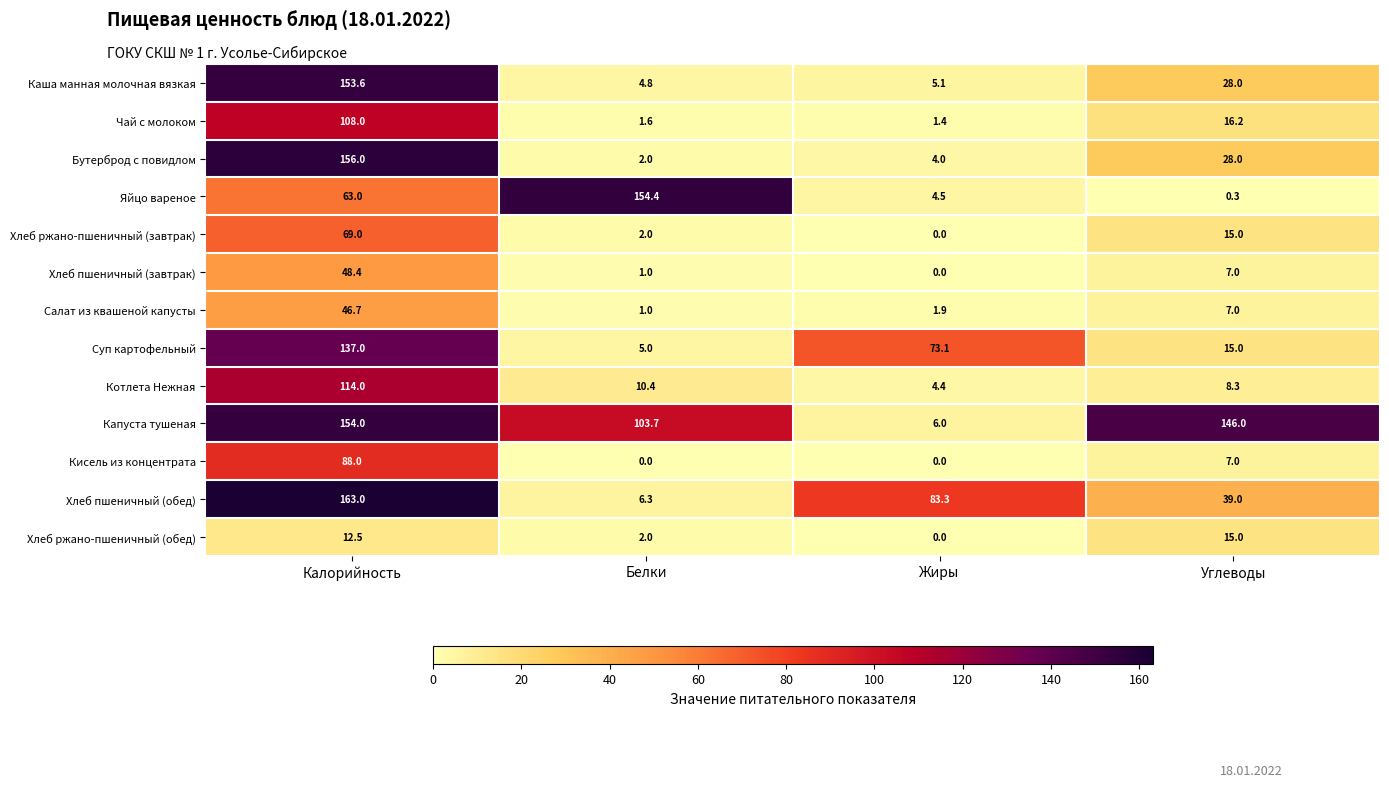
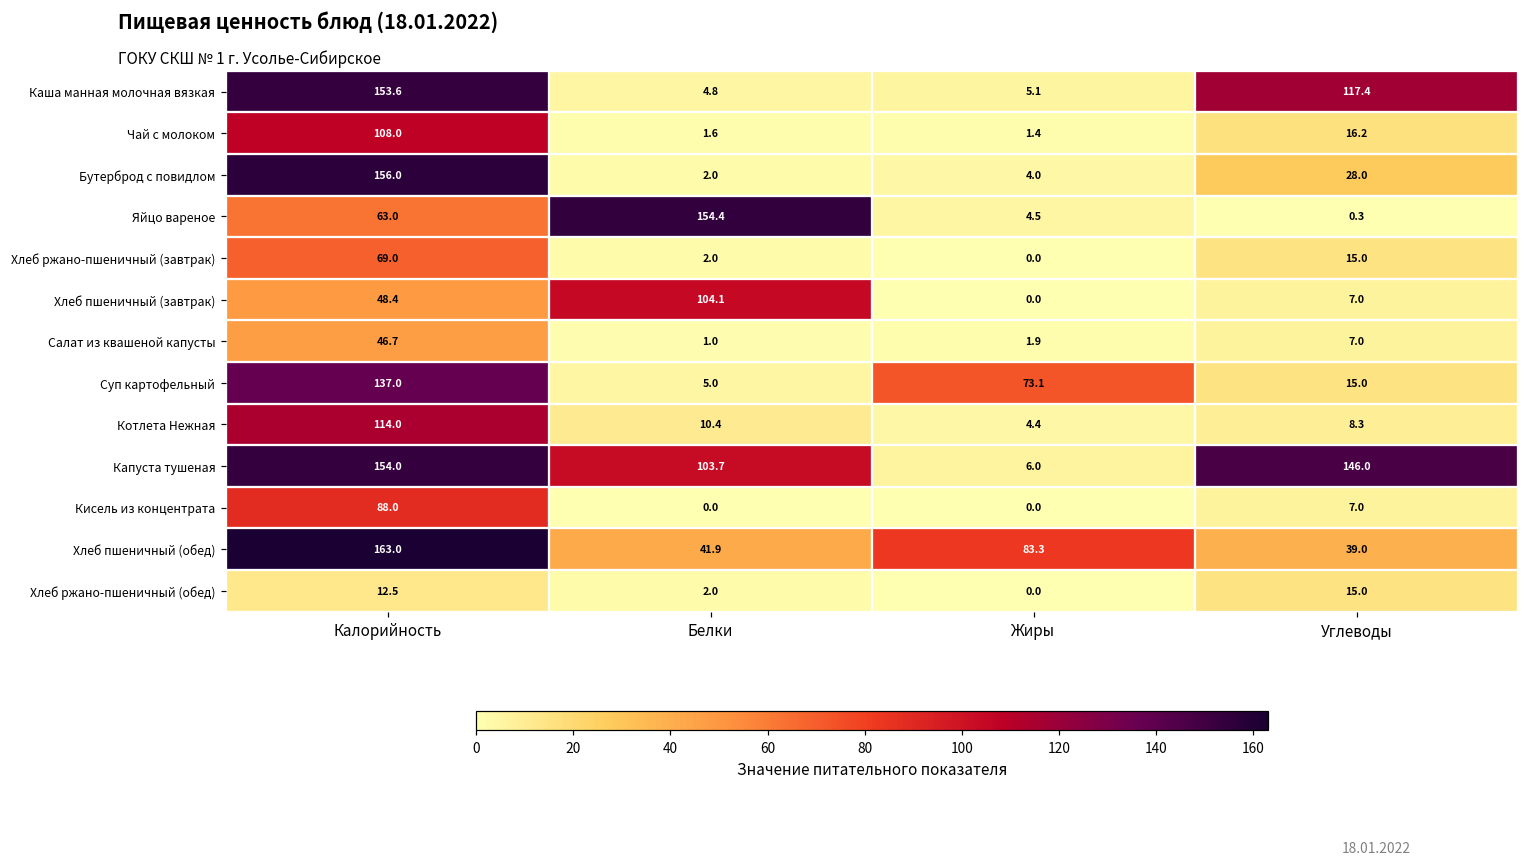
  {
    "Каша манная молочная вязкая": {
      "Калорийность": 153.6,
      "Белки": 4.8,
      "Жиры": 5.1,
-     "Углеводы": 28.0
+     "Углеводы": 117.4
    },
    "Чай с молоком": {
      "Калорийность": 108.0,
      "Белки": 1.6,
      "Жиры": 1.4,
      "Углеводы": 16.2
    },
    "Бутерброд с повидлом": {
      "Калорийность": 156.0,
      "Белки": 2.0,
      "Жиры": 4.0,
      "Углеводы": 28.0
    },
    "Яйцо вареное": {
      "Калорийность": 63.0,
      "Белки": 154.4,
      "Жиры": 4.5,
      "Углеводы": 0.3
    },
    "Хлеб ржано-пшеничный (завтрак)": {
      "Калорийность": 69.0,
      "Белки": 2.0,
      "Жиры": 0.0,
      "Углеводы": 15.0
    },
    "Хлеб пшеничный (завтрак)": {
      "Калорийность": 48.4,
-     "Белки": 1.0,
+     "Белки": 104.1,
      "Жиры": 0.0,
      "Углеводы": 7.0
    },
    "Салат из квашеной капусты": {
      "Калорийность": 46.7,
      "Белки": 1.0,
      "Жиры": 1.9,
      "Углеводы": 7.0
    },
    "Суп картофельный": {
      "Калорийность": 137.0,
      "Белки": 5.0,
      "Жиры": 73.1,
      "Углеводы": 15.0
    },
    "Котлета Нежная": {
      "Калорийность": 114.0,
      "Белки": 10.4,
      "Жиры": 4.4,
      "Углеводы": 8.3
    },
    "Капуста тушеная": {
      "Калорийность": 154.0,
      "Белки": 103.7,
      "Жиры": 6.0,
      "Углеводы": 146.0
    },
    "Кисель из концентрата": {
      "Калорийность": 88.0,
      "Белки": 0.0,
      "Жиры": 0.0,
      "Углеводы": 7.0
    },
    "Хлеб пшеничный (обед)": {
      "Калорийность": 163.0,
-     "Белки": 6.3,
+     "Белки": 41.9,
      "Жиры": 83.3,
      "Углеводы": 39.0
    },
    "Хлеб ржано-пшеничный (обед)": {
      "Калорийность": 12.5,
      "Белки": 2.0,
      "Жиры": 0.0,
      "Углеводы": 15.0
    }
  }
